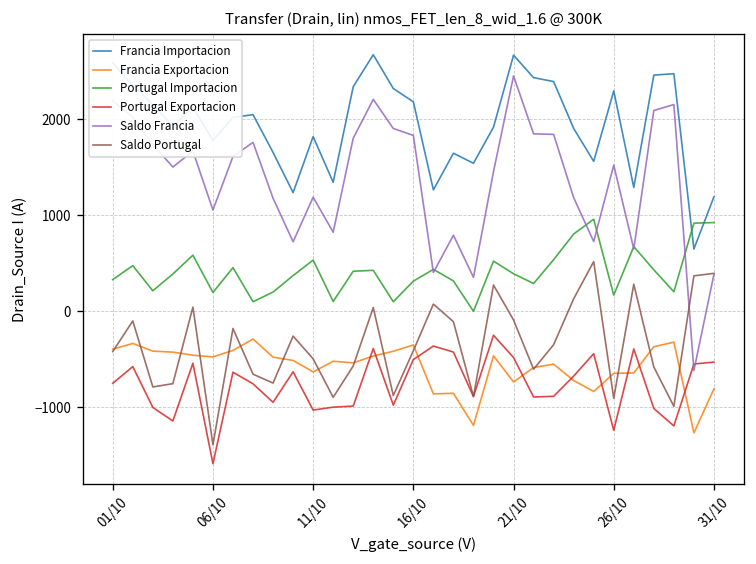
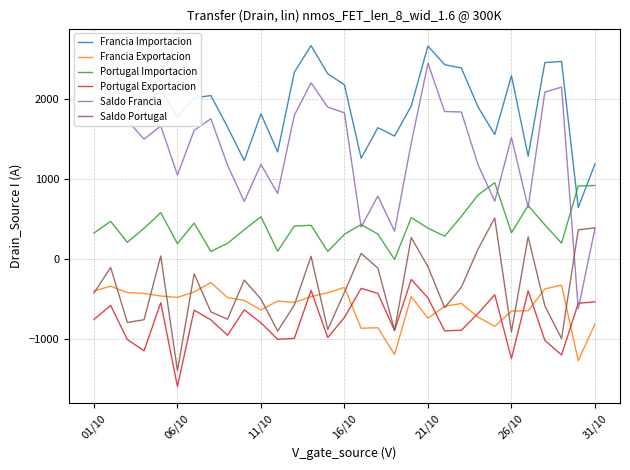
  {
    "Francia Importacion": {
      "11/10": 1800,
      "16/10": 2200,
      "21/10": 2700,
      "26/10": 2300,
      "31/10": 1200
    },
    "Francia Exportacion": {
      "06/10": -500,
      "11/10": -600,
      "16/10": -400,
      "21/10": -700,
      "26/10": -600,
      "31/10": -800
    },
    "Portugal Importacion": {
      "01/10": 300,
      "06/10": 200,
      "11/10": 500,
      "16/10": 300,
      "21/10": 400,
-     "26/10": 200,
+     "26/10": 300,
      "31/10": 900
    },
    "Portugal Exportacion": {
      "01/10": -700,
      "06/10": -1600,
-     "11/10": -1000,
-     "16/10": -500,
+     "11/10": -800,
+     "16/10": -700,
      "21/10": -500,
      "26/10": -1200,
      "31/10": -500
    },
    "Saldo Francia": {
      "06/10": 1100,
      "11/10": 1200,
      "16/10": 1800,
      "21/10": 2500,
      "26/10": 1500
    },
    "Saldo Portugal": {
      "06/10": -1400,
      "11/10": -500,
      "16/10": -400,
      "21/10": -100,
      "26/10": -900
    }
  }
